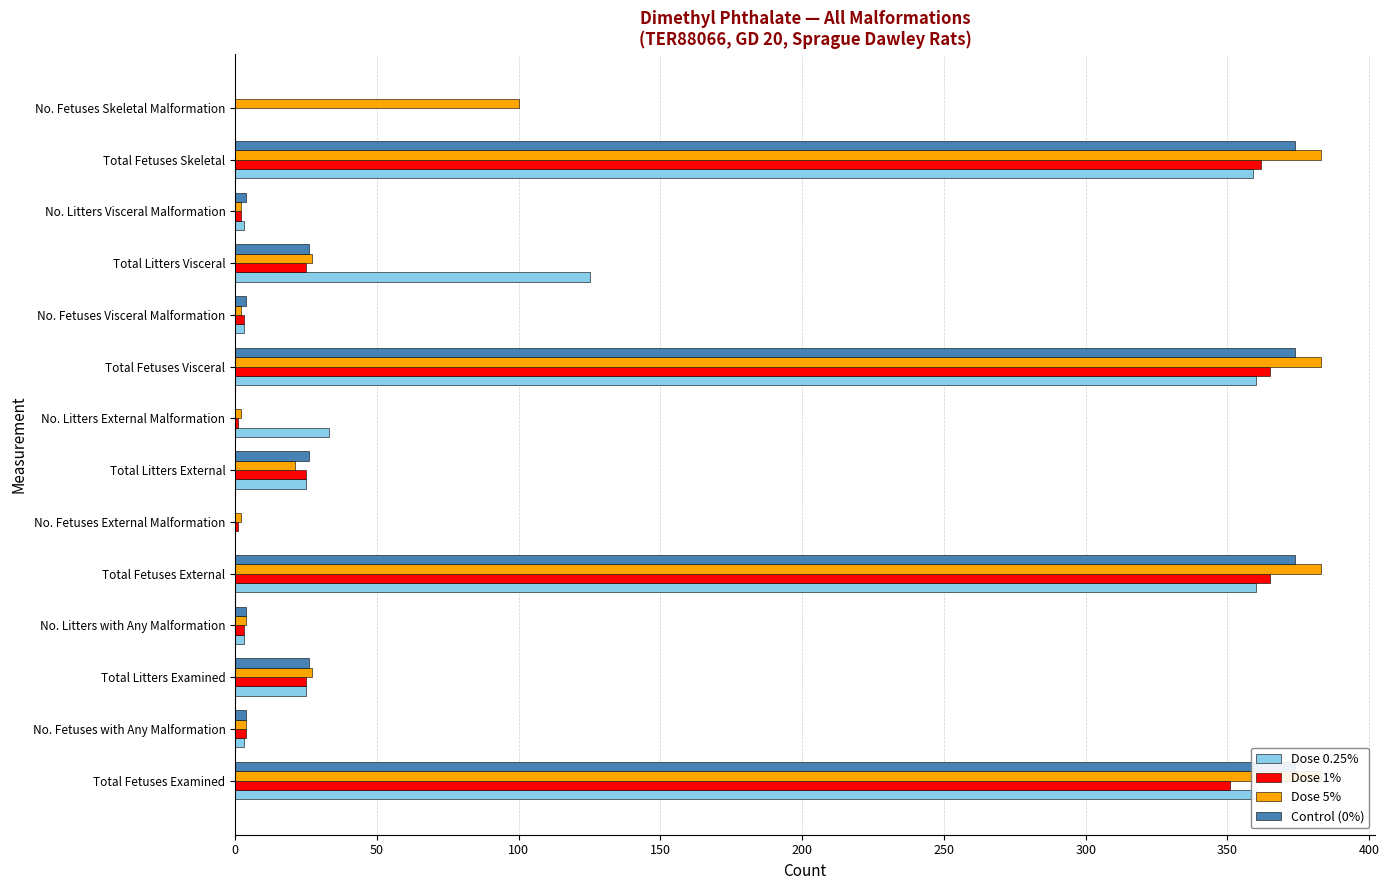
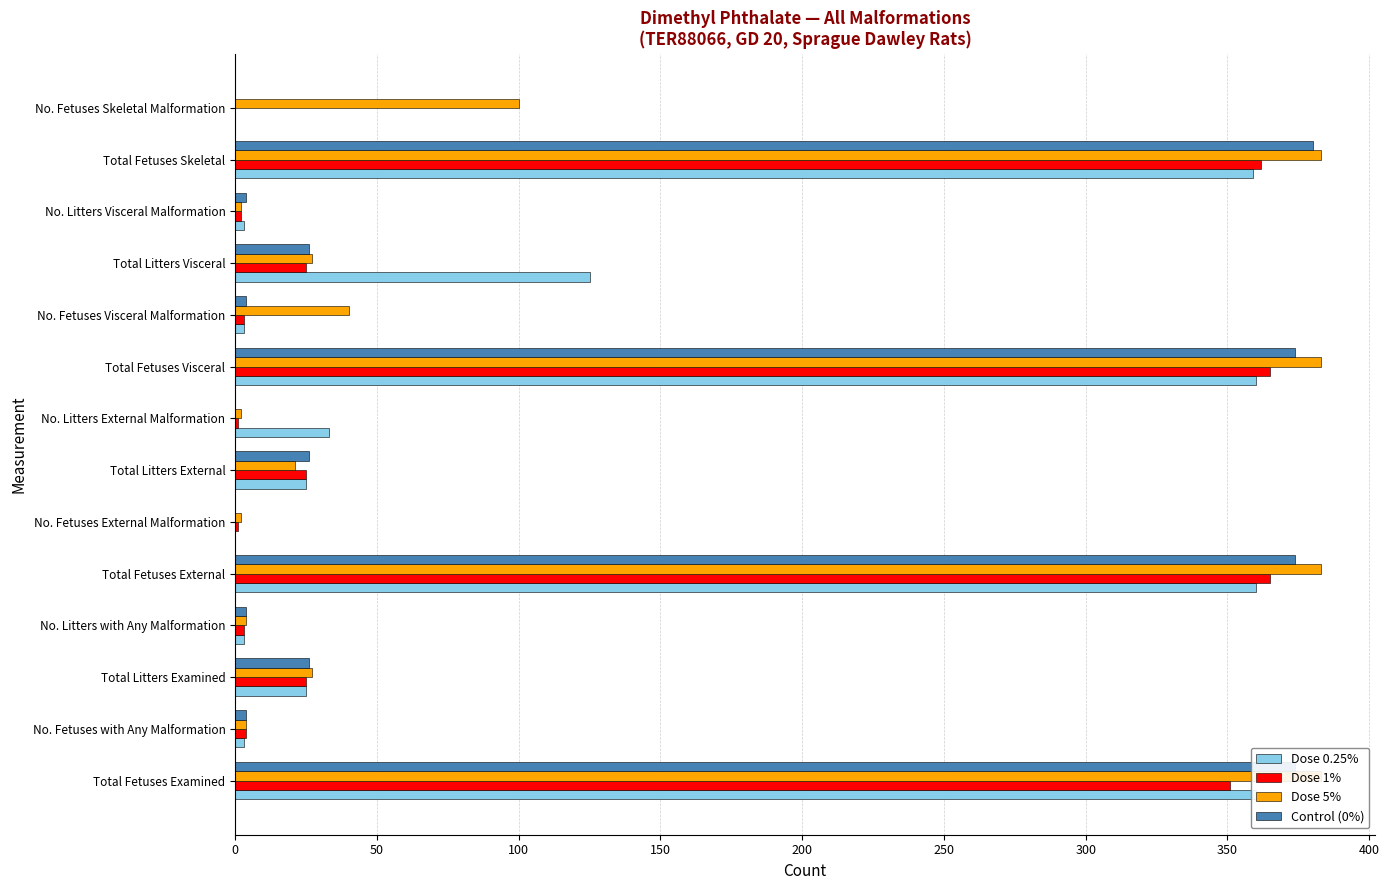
  {
    "Dose 0.25%": {
      "No. Fetuses Skeletal Malformation": 0,
      "Total Fetuses Skeletal": 359,
      "No. Litters Visceral Malformation": 3,
      "Total Litters Visceral": 125,
      "No. Fetuses Visceral Malformation": 3,
      "Total Fetuses Visceral": 360,
      "No. Litters External Malformation": 33,
      "Total Litters External": 25,
      "No. Fetuses External Malformation": 0,
      "Total Fetuses External": 360,
      "No. Litters with Any Malformation": 3,
      "Total Litters Examined": 25,
      "No. Fetuses with Any Malformation": 3
    },
    "Dose 1%": {
      "No. Fetuses Skeletal Malformation": 0,
      "Total Fetuses Skeletal": 362,
      "No. Litters Visceral Malformation": 2,
      "Total Litters Visceral": 25,
      "No. Fetuses Visceral Malformation": 3,
      "Total Fetuses Visceral": 365,
      "No. Litters External Malformation": 1,
      "Total Litters External": 25,
      "No. Fetuses External Malformation": 1,
      "Total Fetuses External": 365,
      "No. Litters with Any Malformation": 3,
      "Total Litters Examined": 25,
      "No. Fetuses with Any Malformation": 4,
      "Total Fetuses Examined": 351
    },
    "Dose 5%": {
      "No. Fetuses Skeletal Malformation": 100,
      "Total Fetuses Skeletal": 383,
      "No. Litters Visceral Malformation": 2,
      "Total Litters Visceral": 27,
-     "No. Fetuses Visceral Malformation": 2,
+     "No. Fetuses Visceral Malformation": 40,
      "Total Fetuses Visceral": 383,
      "No. Litters External Malformation": 2,
      "Total Litters External": 21,
      "No. Fetuses External Malformation": 2,
      "Total Fetuses External": 383,
      "No. Litters with Any Malformation": 4,
      "Total Litters Examined": 27,
      "No. Fetuses with Any Malformation": 4
    },
    "Control (0%)": {
      "No. Fetuses Skeletal Malformation": 0,
-     "Total Fetuses Skeletal": 374,
+     "Total Fetuses Skeletal": 380,
      "No. Litters Visceral Malformation": 4,
      "Total Litters Visceral": 26,
      "No. Fetuses Visceral Malformation": 4,
      "Total Fetuses Visceral": 374,
      "No. Litters External Malformation": 0,
      "Total Litters External": 26,
      "No. Fetuses External Malformation": 0,
      "Total Fetuses External": 374,
      "No. Litters with Any Malformation": 4,
      "Total Litters Examined": 26,
      "No. Fetuses with Any Malformation": 4
    }
  }
